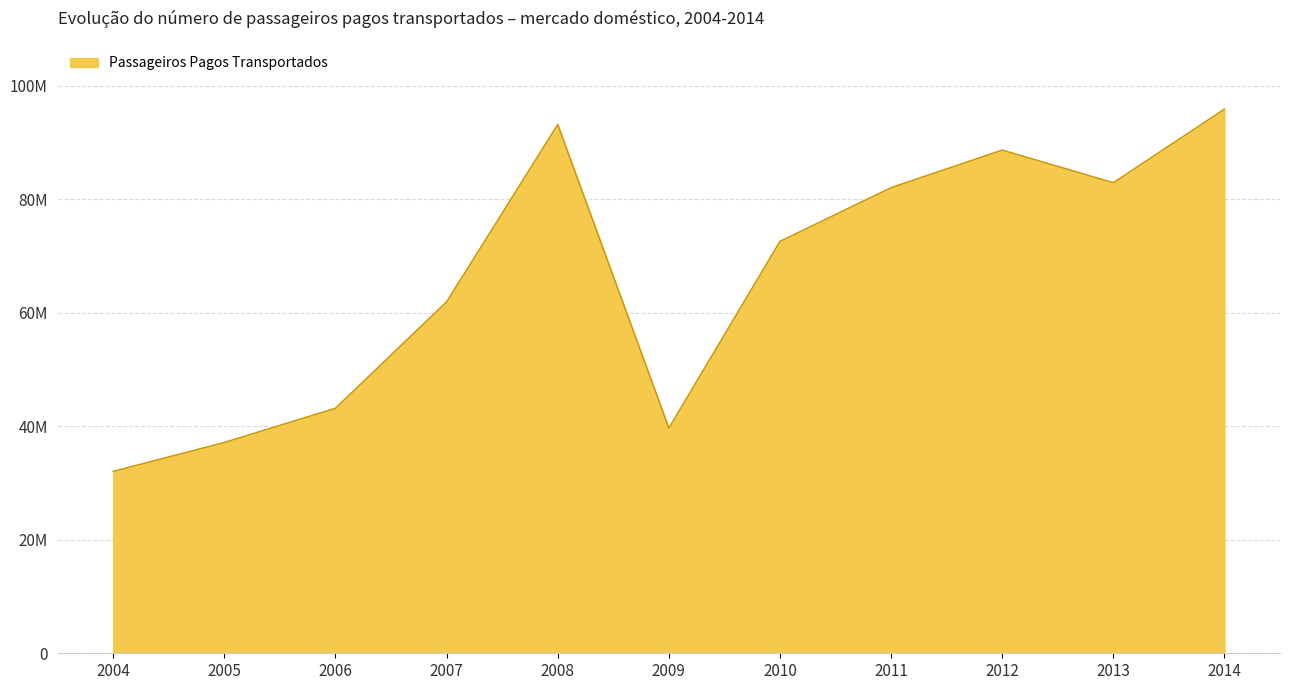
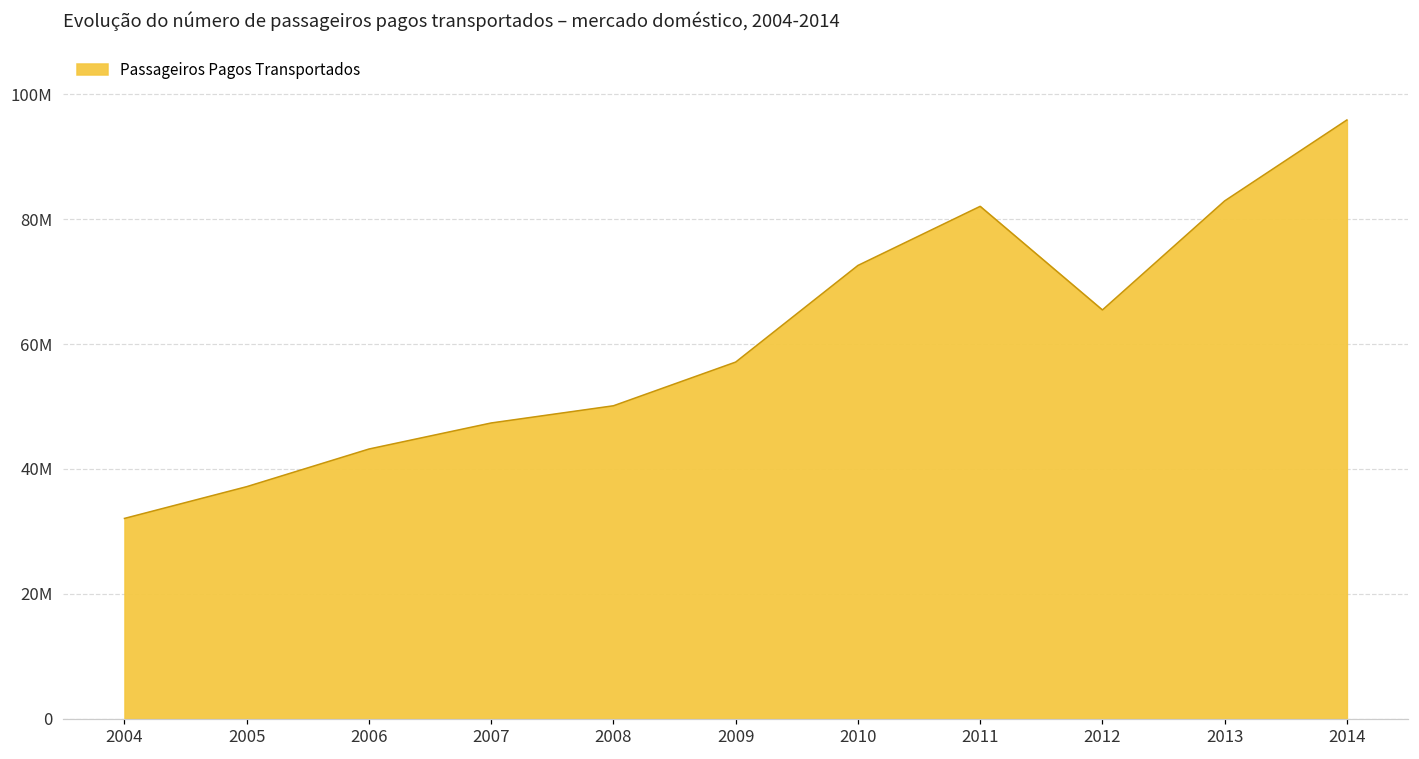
  {
    "2004": 32000000,
    "2005": 37000000,
    "2006": 43000000,
-   "2007": 62000000,
-   "2008": 93000000,
-   "2009": 40000000,
+   "2007": 47000000,
+   "2008": 50000000,
+   "2009": 57000000,
    "2010": 73000000,
    "2011": 82000000,
-   "2012": 89000000,
+   "2012": 65000000,
    "2013": 83000000,
    "2014": 96000000
  }
